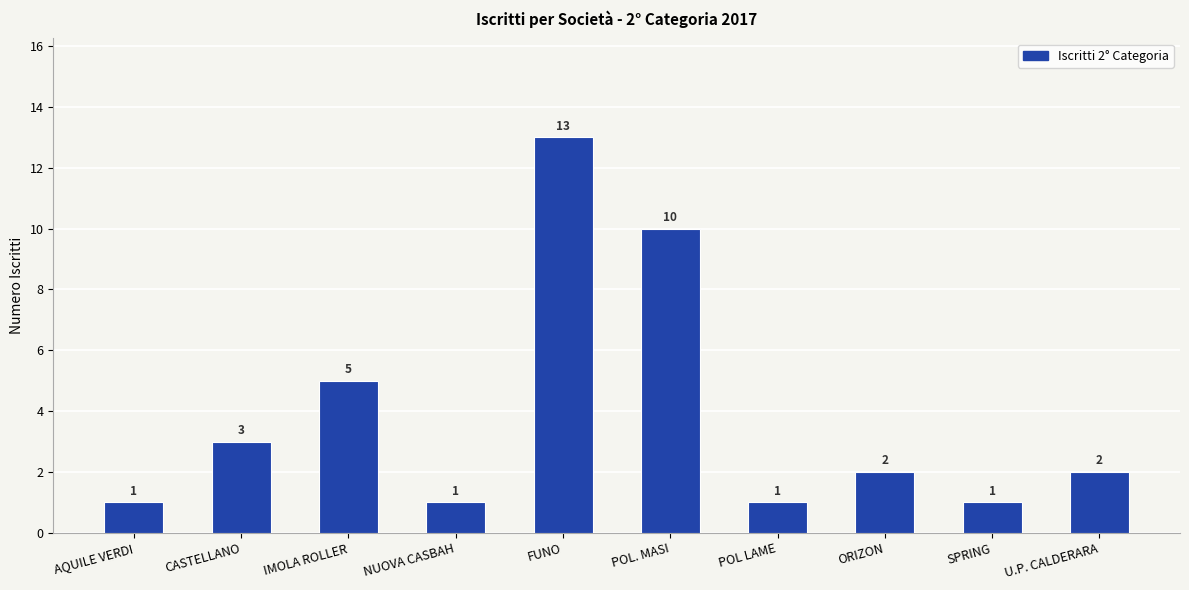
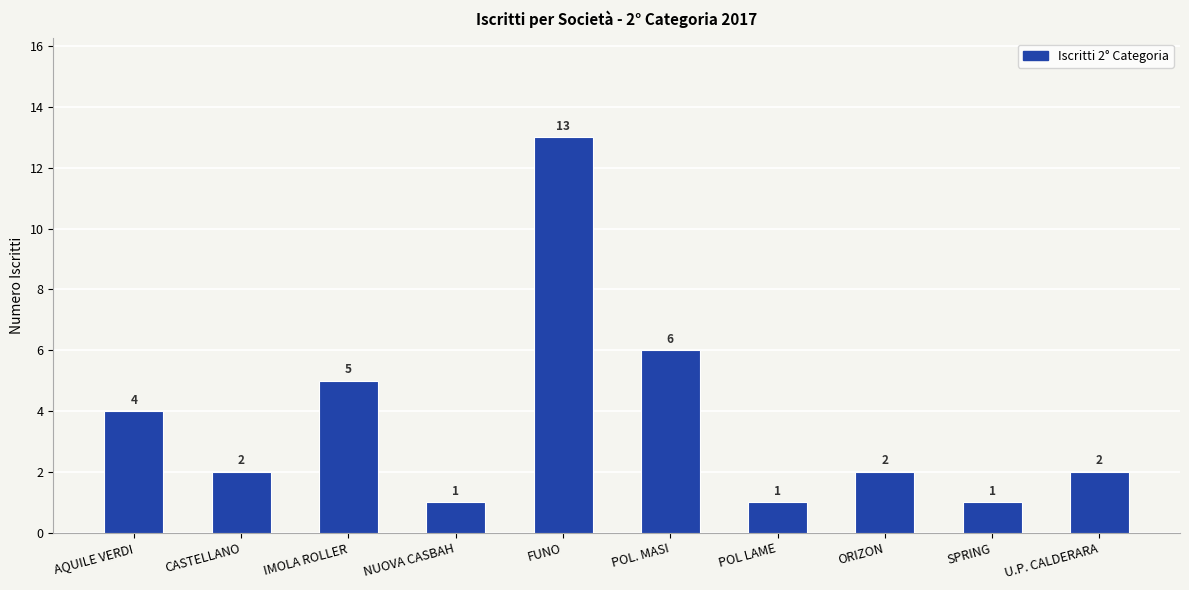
  {
-   "AQUILE VERDI": 1,
-   "CASTELLANO": 3,
+   "AQUILE VERDI": 4,
+   "CASTELLANO": 2,
    "IMOLA ROLLER": 5,
    "NUOVA CASBAH": 1,
    "FUNO": 13,
-   "POL. MASI": 10,
+   "POL. MASI": 6,
    "POL LAME": 1,
    "ORIZON": 2,
    "SPRING": 1,
    "U.P. CALDERARA": 2
  }
